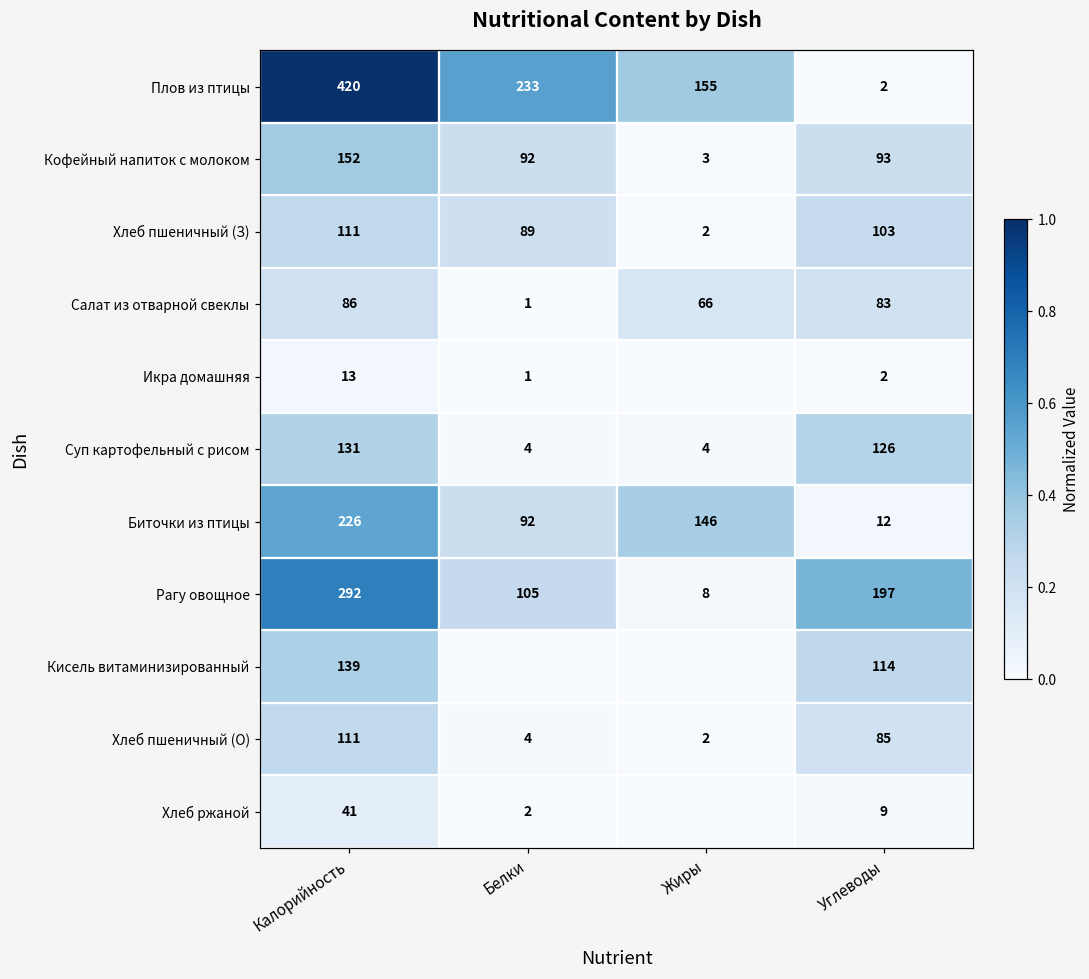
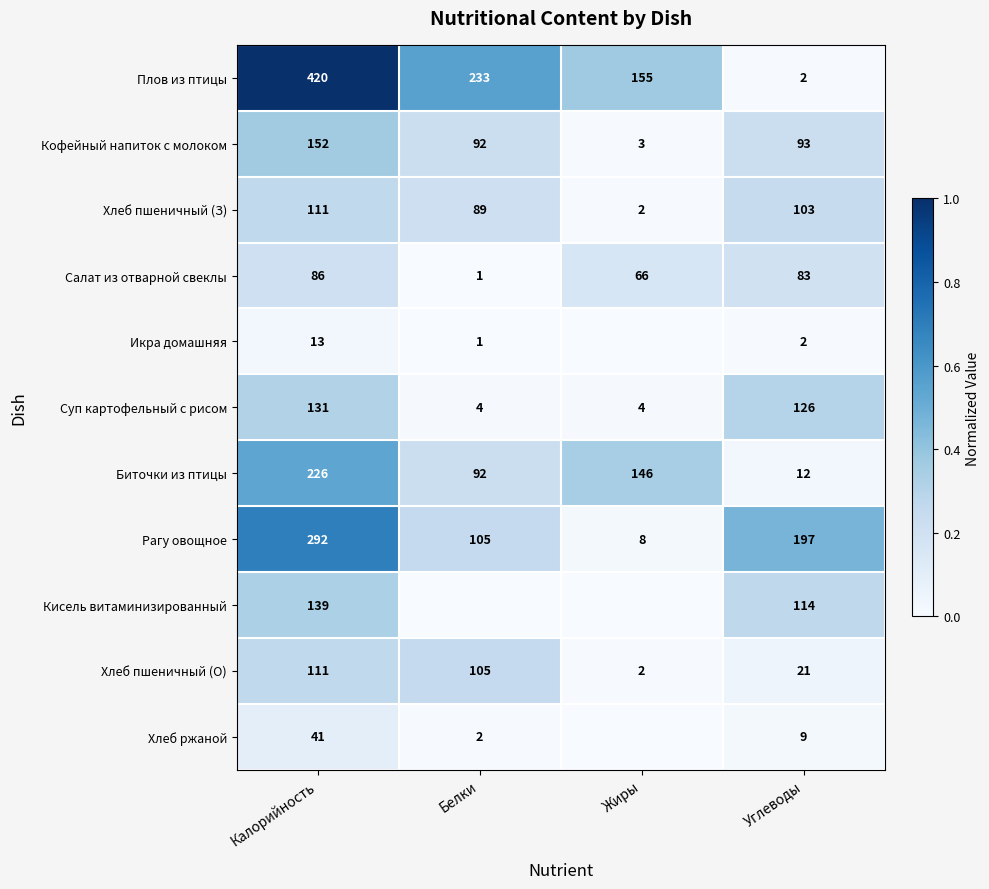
  {
    "Плов из птицы": {
      "Калорийность": 420,
      "Белки": 233,
      "Жиры": 155,
      "Углеводы": 2
    },
    "Кофейный напиток с молоком": {
      "Калорийность": 152,
      "Белки": 92,
      "Жиры": 3,
      "Углеводы": 93
    },
    "Хлеб пшеничный (З)": {
      "Калорийность": 111,
      "Белки": 89,
      "Жиры": 2,
      "Углеводы": 103
    },
    "Салат из отварной свеклы": {
      "Калорийность": 86,
      "Белки": 1,
      "Жиры": 66,
      "Углеводы": 83
    },
    "Икра домашняя": {
      "Калорийность": 13,
      "Белки": 1,
      "Углеводы": 2
    },
    "Суп картофельный с рисом": {
      "Калорийность": 131,
      "Белки": 4,
      "Жиры": 4,
      "Углеводы": 126
    },
    "Биточки из птицы": {
      "Калорийность": 226,
      "Белки": 92,
      "Жиры": 146,
      "Углеводы": 12
    },
    "Рагу овощное": {
      "Калорийность": 292,
      "Белки": 105,
      "Жиры": 8,
      "Углеводы": 197
    },
    "Кисель витаминизированный": {
      "Калорийность": 139,
      "Углеводы": 114
    },
    "Хлеб пшеничный (О)": {
      "Калорийность": 111,
-     "Белки": 4,
+     "Белки": 105,
      "Жиры": 2,
-     "Углеводы": 85
+     "Углеводы": 21
    },
    "Хлеб ржаной": {
      "Калорийность": 41,
      "Белки": 2,
      "Углеводы": 9
    }
  }
